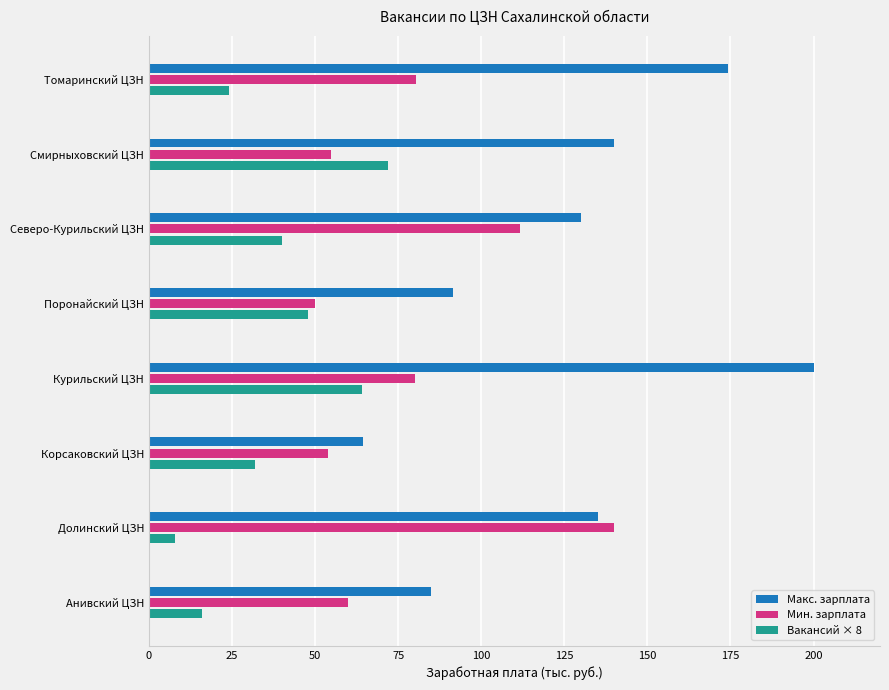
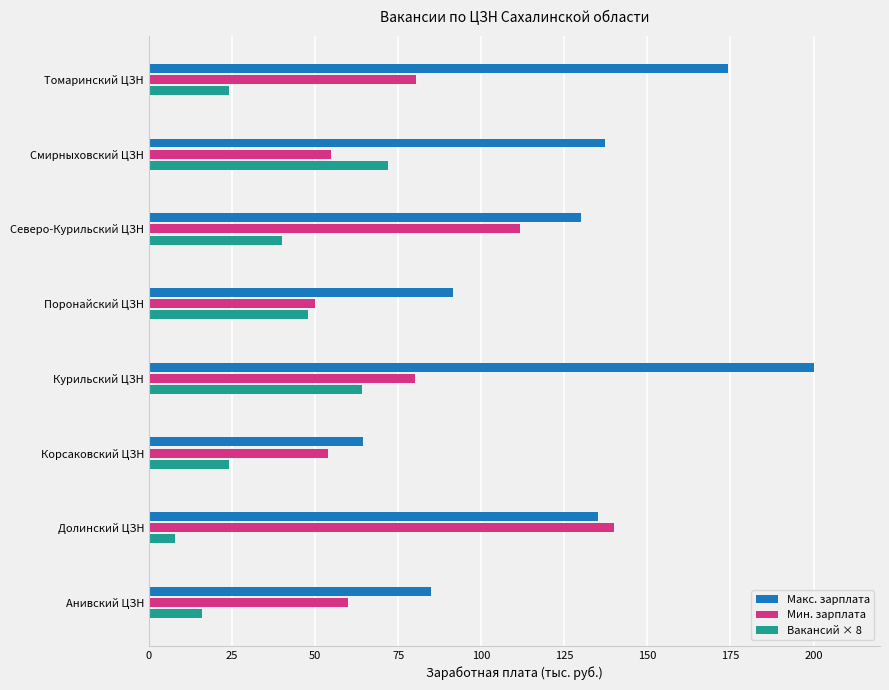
  {
    "Макс. зарплата": {
      "Томаринский ЦЗН": 174,
-     "Смирныховский ЦЗН": 140,
+     "Смирныховский ЦЗН": 137,
      "Северо-Курильский ЦЗН": 130,
      "Поронайский ЦЗН": 91,
      "Курильский ЦЗН": 200,
      "Корсаковский ЦЗН": 64,
      "Долинский ЦЗН": 135,
      "Анивский ЦЗН": 85
    },
    "Мин. зарплата": {
      "Томаринский ЦЗН": 80,
      "Смирныховский ЦЗН": 55,
      "Северо-Курильский ЦЗН": 112,
      "Поронайский ЦЗН": 50,
      "Курильский ЦЗН": 80,
      "Корсаковский ЦЗН": 54,
      "Долинский ЦЗН": 140,
      "Анивский ЦЗН": 60
    },
    "Вакансий × 8": {
      "Томаринский ЦЗН": 24,
      "Смирныховский ЦЗН": 72,
      "Северо-Курильский ЦЗН": 40,
      "Поронайский ЦЗН": 48,
      "Курильский ЦЗН": 64,
-     "Корсаковский ЦЗН": 32,
+     "Корсаковский ЦЗН": 24,
      "Долинский ЦЗН": 8,
      "Анивский ЦЗН": 16
    }
  }
